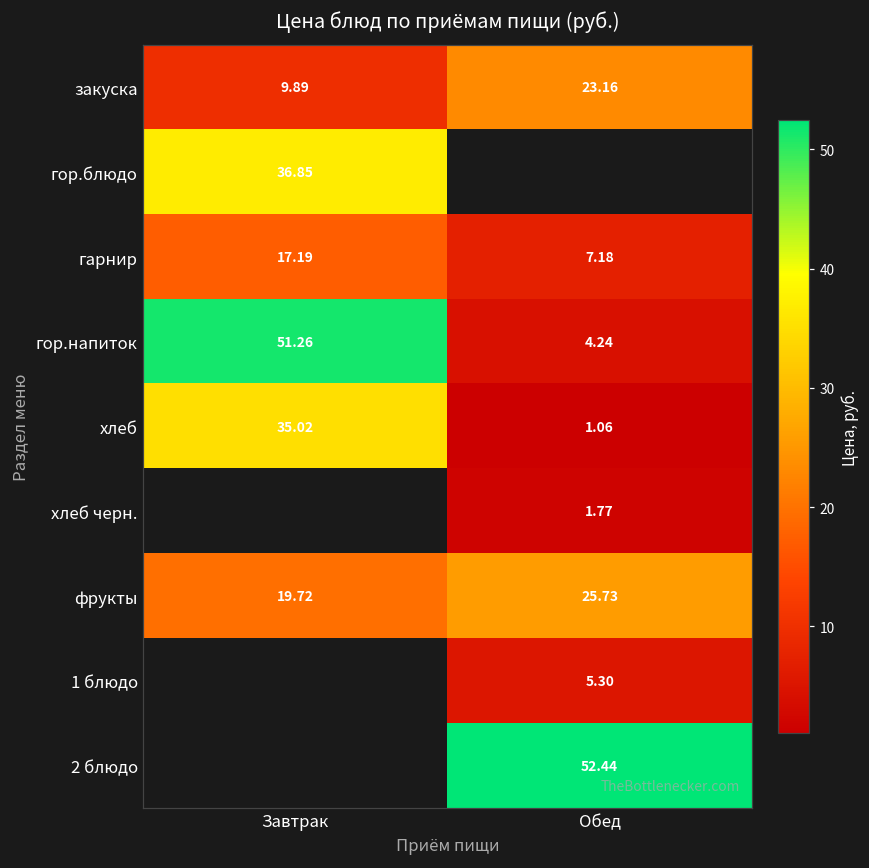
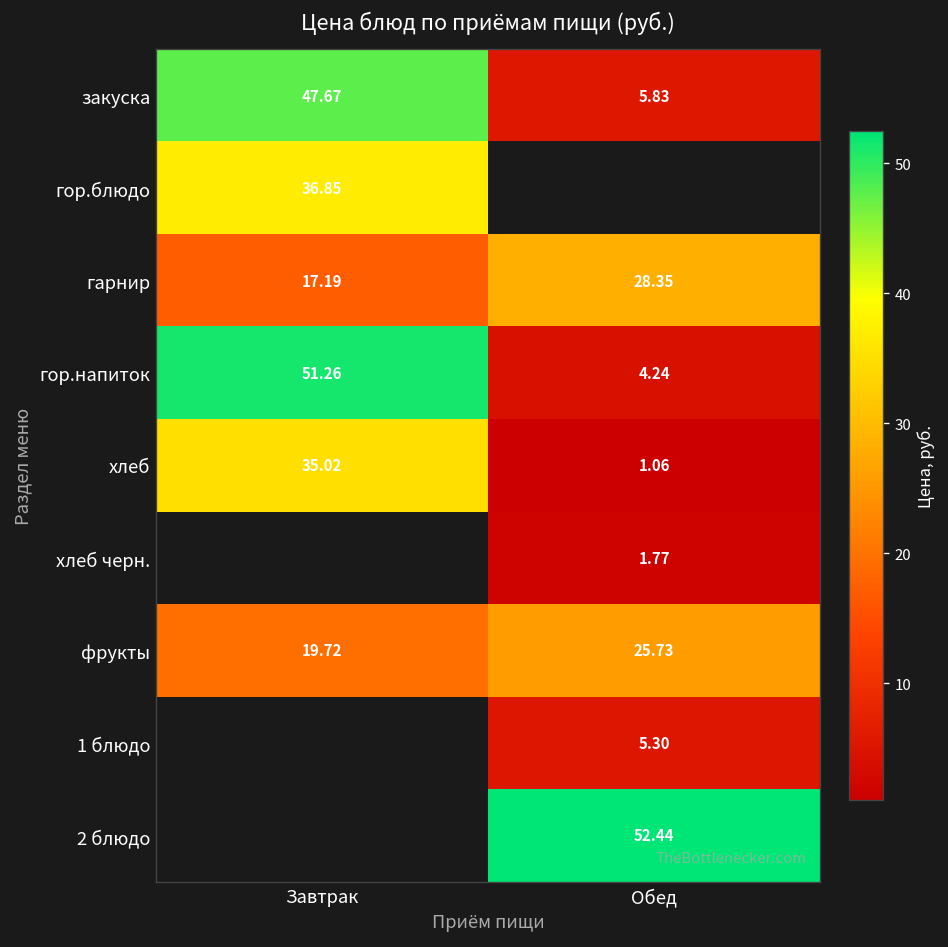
  {
    "закуска": {
-     "Завтрак": 9.89,
-     "Обед": 23.16
+     "Завтрак": 47.67,
+     "Обед": 5.83
    },
    "гор.блюдо": {
      "Завтрак": 36.85
    },
    "гарнир": {
      "Завтрак": 17.19,
-     "Обед": 7.18
+     "Обед": 28.35
    },
    "гор.напиток": {
      "Завтрак": 51.26,
      "Обед": 4.24
    },
    "хлеб": {
      "Завтрак": 35.02,
      "Обед": 1.06
    },
    "хлеб черн.": {
      "Обед": 1.77
    },
    "фрукты": {
      "Завтрак": 19.72,
      "Обед": 25.73
    },
    "1 блюдо": {
      "Обед": 5.30
    }
  }
